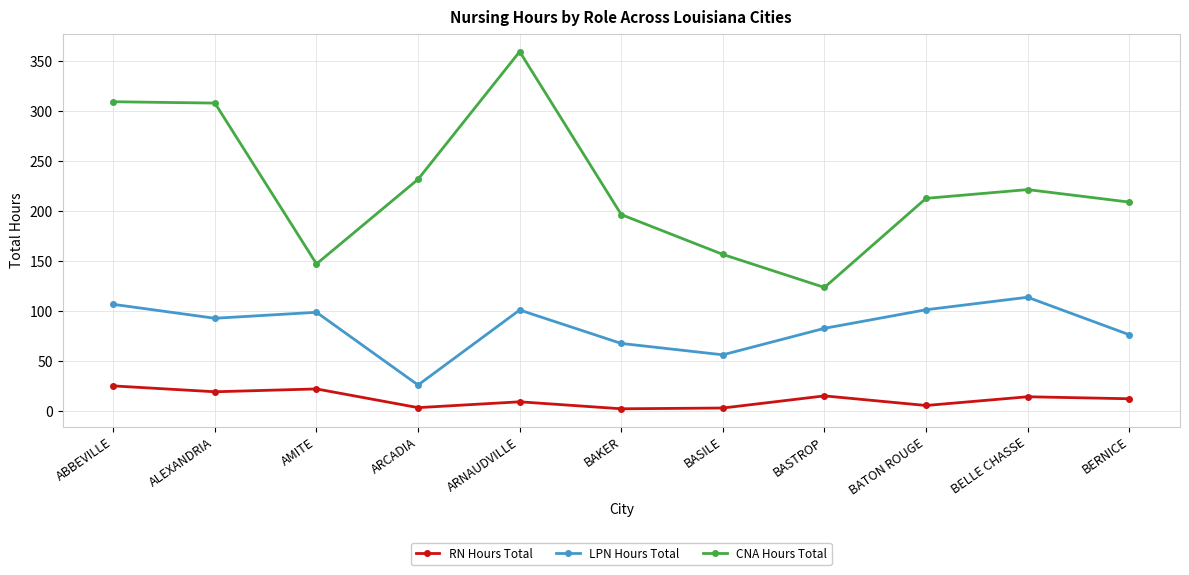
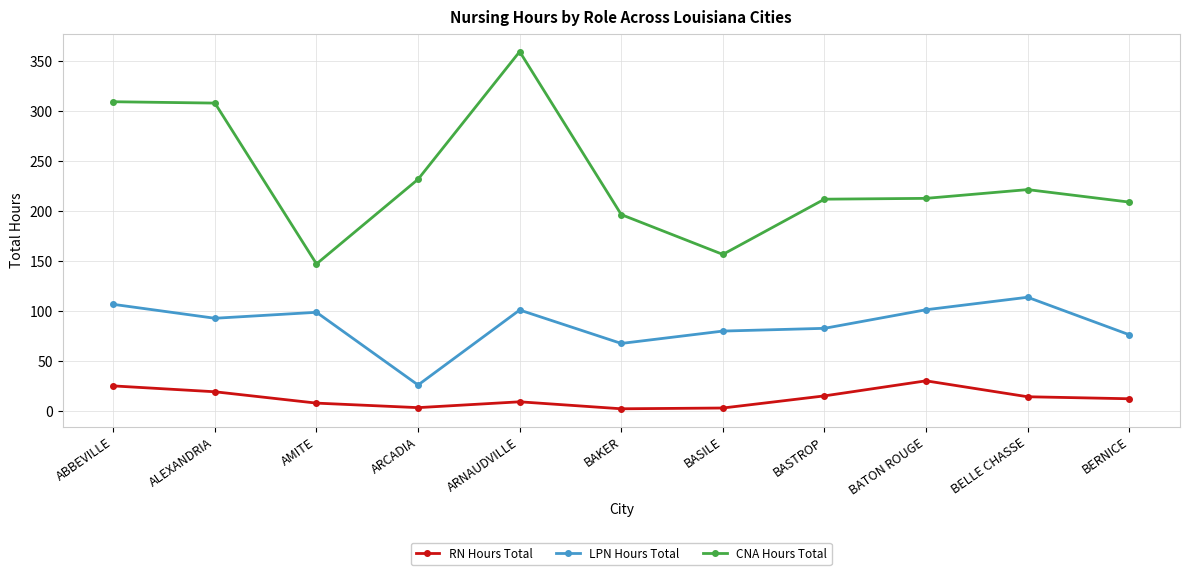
  {
    "RN Hours Total": {
      "ABBEVILLE": 26,
      "ALEXANDRIA": 20,
-     "AMITE": 23,
+     "AMITE": 8,
      "ARCADIA": 4,
      "ARNAUDVILLE": 10,
      "BAKER": 3,
      "BASILE": 3,
      "BASTROP": 16,
-     "BATON ROUGE": 6,
+     "BATON ROUGE": 31,
      "BELLE CHASSE": 15,
      "BERNICE": 13
    },
    "LPN Hours Total": {
      "ABBEVILLE": 107,
      "ALEXANDRIA": 93,
      "AMITE": 99,
      "ARCADIA": 26,
      "ARNAUDVILLE": 101,
      "BAKER": 68,
-     "BASILE": 57,
+     "BASILE": 80,
      "BASTROP": 83,
      "BATON ROUGE": 102,
      "BELLE CHASSE": 114,
      "BERNICE": 77
    },
    "CNA Hours Total": {
      "ABBEVILLE": 309,
      "ALEXANDRIA": 308,
      "AMITE": 147,
      "ARCADIA": 232,
      "ARNAUDVILLE": 360,
      "BAKER": 197,
      "BASILE": 157,
-     "BASTROP": 124,
+     "BASTROP": 212,
      "BATON ROUGE": 213,
      "BELLE CHASSE": 222,
      "BERNICE": 209
    }
  }
